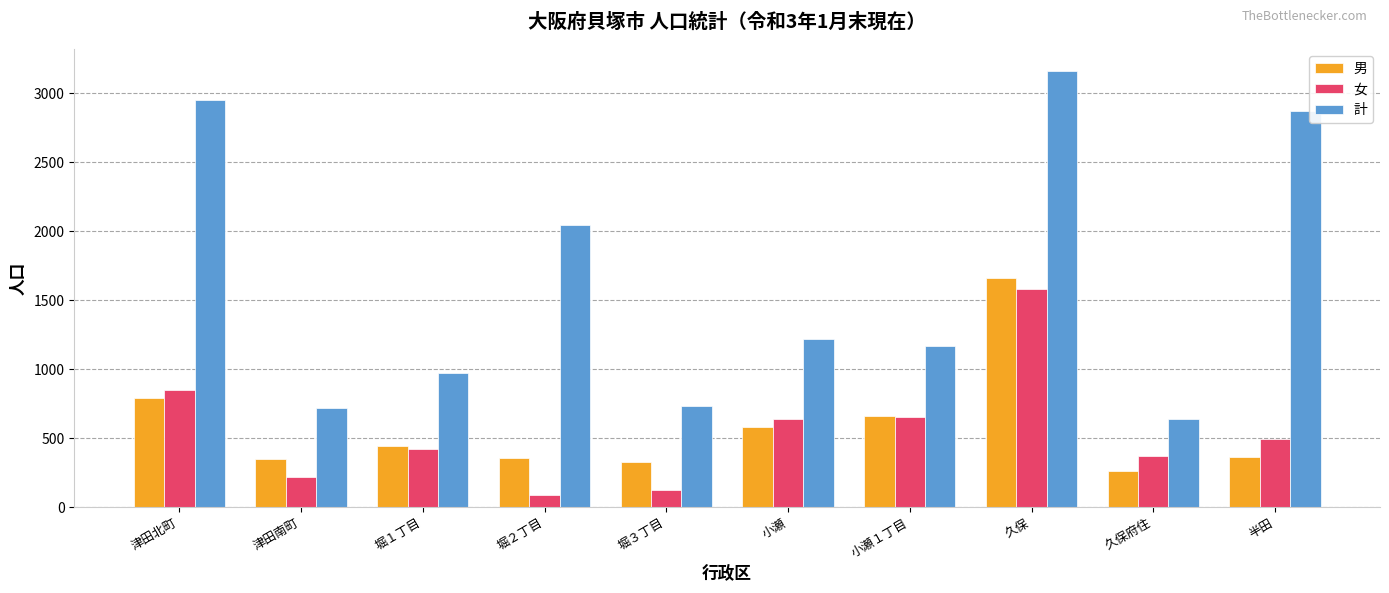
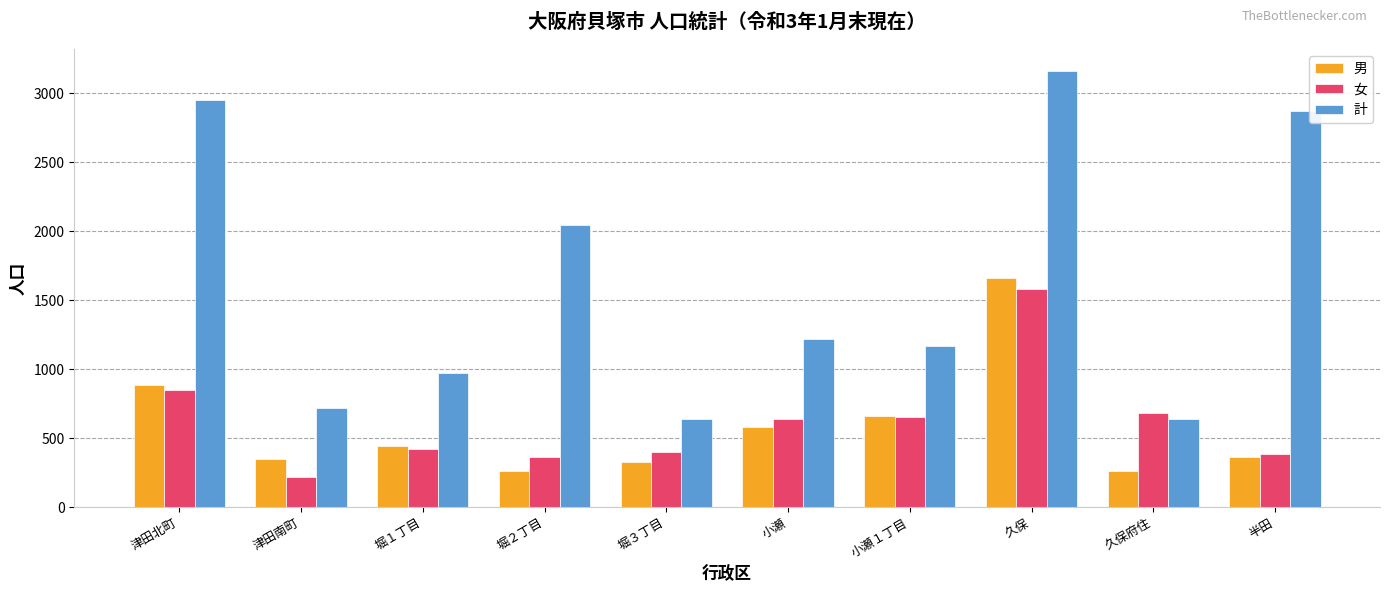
  {
    "男": {
-     "津田北町": 790,
+     "津田北町": 880,
      "津田南町": 350,
      "堀１丁目": 450,
-     "堀２丁目": 360,
+     "堀２丁目": 260,
      "堀３丁目": 330,
      "小瀬": 580,
      "小瀬１丁目": 660,
      "久保": 1660,
      "久保府住": 270,
      "半田": 370
    },
    "女": {
      "津田北町": 850,
      "津田南町": 220,
      "堀１丁目": 420,
-     "堀２丁目": 90,
-     "堀３丁目": 130,
+     "堀２丁目": 360,
+     "堀３丁目": 400,
      "小瀬": 640,
      "小瀬１丁目": 660,
      "久保": 1580,
-     "久保府住": 370,
-     "半田": 500
+     "久保府住": 690,
+     "半田": 390
    },
    "計": {
      "津田北町": 2950,
      "津田南町": 720,
      "堀１丁目": 970,
      "堀２丁目": 2050,
-     "堀３丁目": 730,
+     "堀３丁目": 640,
      "小瀬": 1220,
      "小瀬１丁目": 1170,
      "久保": 3160,
      "久保府住": 640,
      "半田": 2870
    }
  }
